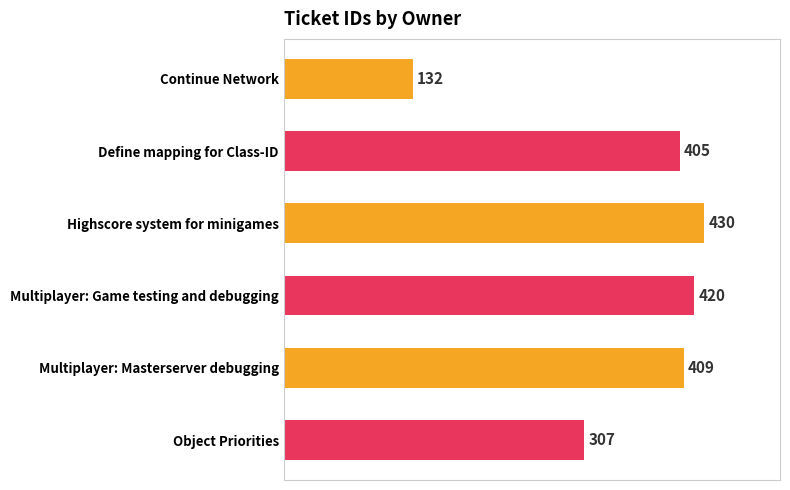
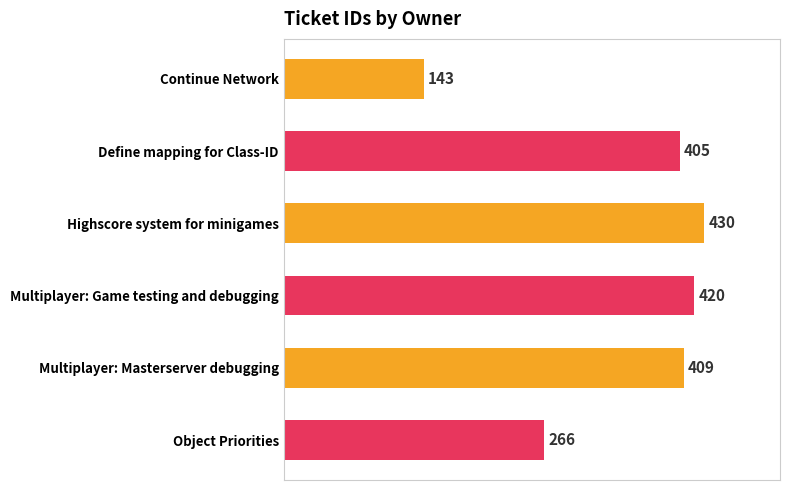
  {
-   "Continue Network": 132,
+   "Continue Network": 143,
    "Define mapping for Class-ID": 405,
    "Highscore system for minigames": 430,
    "Multiplayer: Game testing and debugging": 420,
    "Multiplayer: Masterserver debugging": 409,
-   "Object Priorities": 307
+   "Object Priorities": 266
  }
